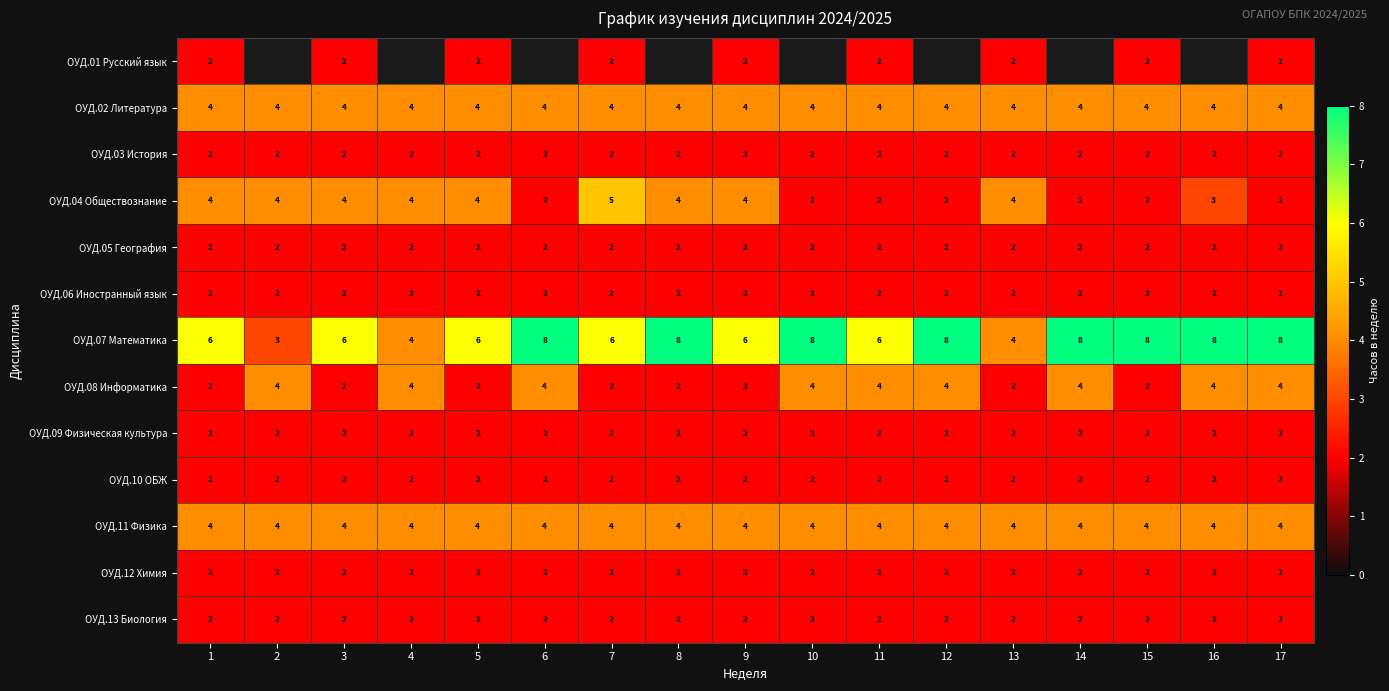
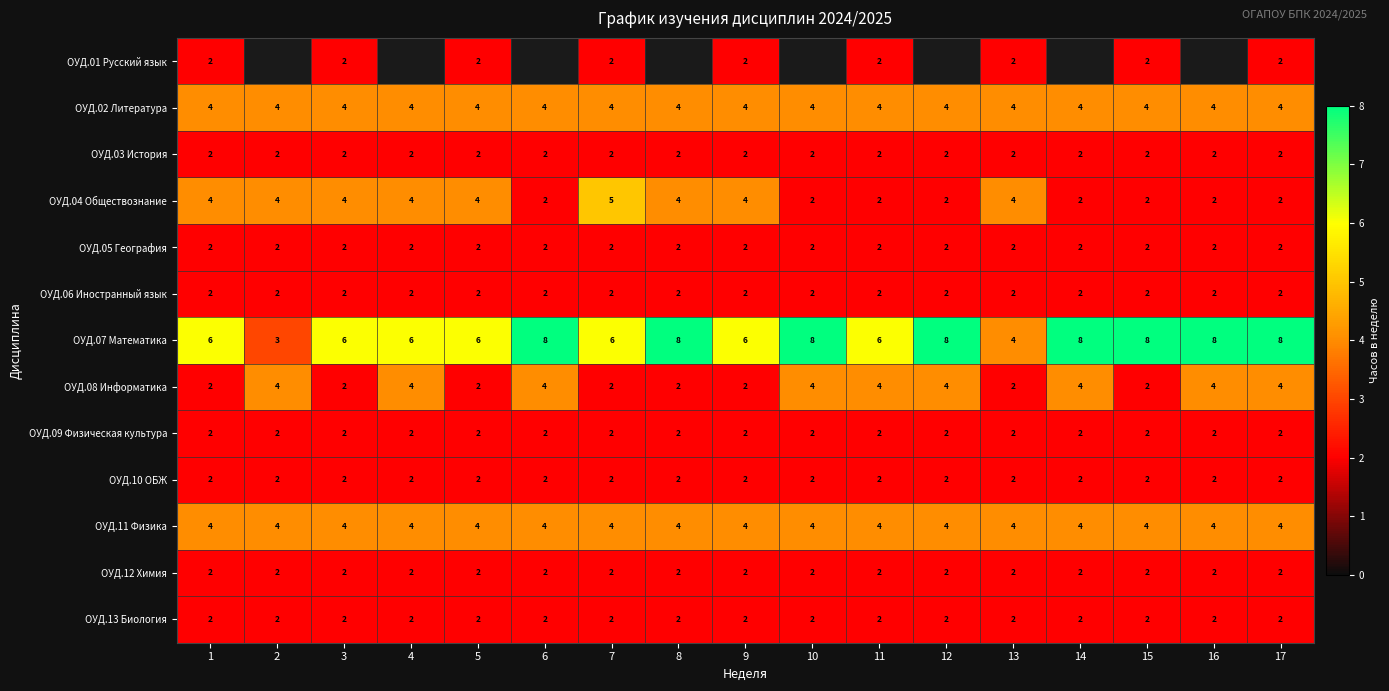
  {
    "ОУД.04 Обществознание": {
      "1": 4,
      "2": 4,
      "3": 4,
      "4": 4,
      "5": 4,
      "6": 2,
      "7": 5,
      "8": 4,
      "9": 4,
      "10": 2,
      "11": 2,
      "12": 2,
      "13": 4,
      "14": 2,
      "15": 2,
-     "16": 3,
+     "16": 2,
      "17": 2
    },
    "ОУД.07 Математика": {
      "1": 6,
      "2": 3,
      "3": 6,
-     "4": 4,
+     "4": 6,
      "5": 6,
      "6": 8,
      "7": 6,
      "8": 8,
      "9": 6,
      "10": 8,
      "11": 6,
      "12": 8,
      "13": 4,
      "14": 8,
      "15": 8,
      "16": 8,
      "17": 8
    }
  }
